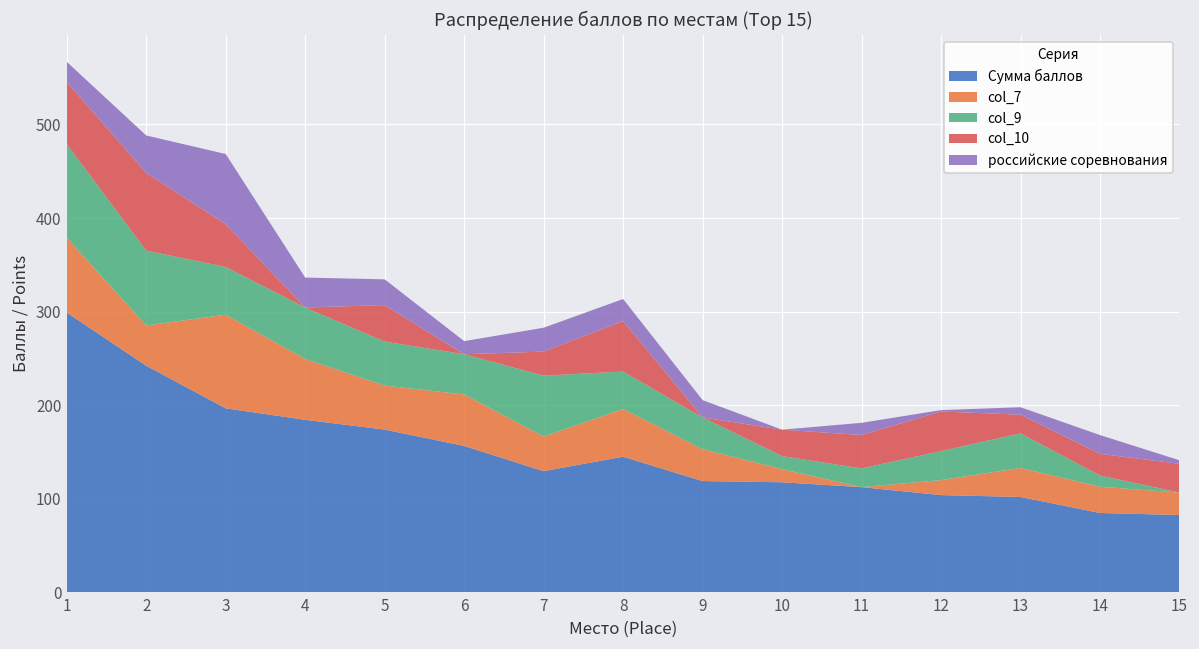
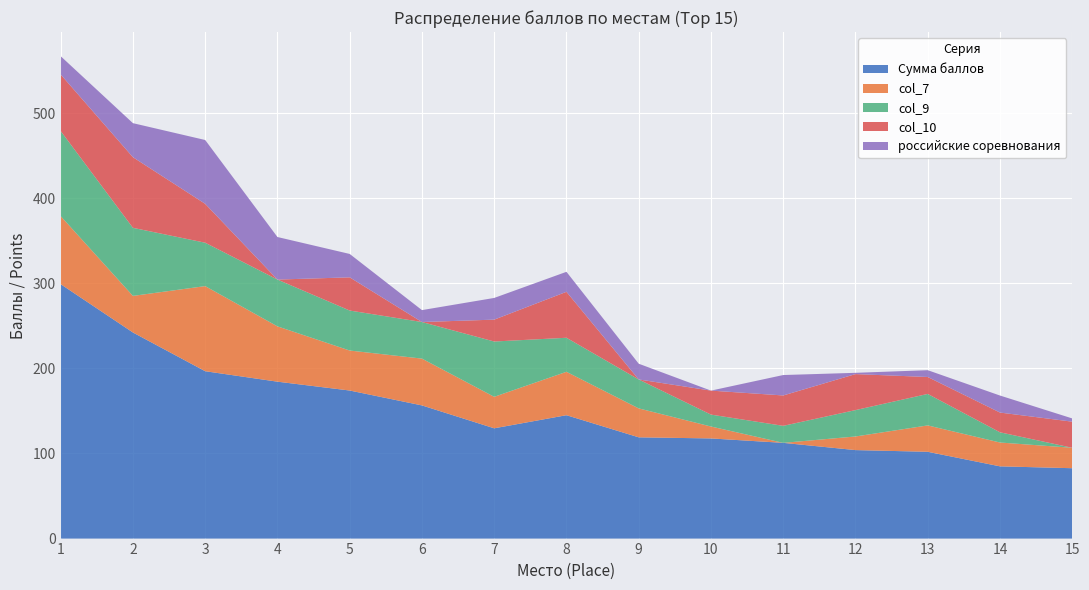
  {
    "Сумма баллов": {
      "1": 300,
      "2": 240,
      "3": 200,
      "4": 180,
      "5": 170,
      "6": 160,
      "7": 130,
      "8": 150,
      "9": 120,
      "10": 120,
      "12": 100,
      "13": 100,
      "14": 80,
      "15": 80
    },
    "col_9": {
      "1": 100,
      "2": 80,
      "3": 50,
      "5": 50,
      "7": 70,
      "8": 40,
      "10": 10,
      "11": 20,
      "12": 30,
      "13": 40,
      "14": 10
    },
    "российские соревнования": {
      "1": 20,
      "2": 40,
      "3": 80,
-     "4": 30,
+     "4": 50,
      "5": 30,
      "6": 10,
      "7": 30,
      "8": 20,
      "9": 20,
-     "11": 10,
+     "11": 20,
      "13": 10,
      "14": 20,
      "15": 0
    }
  }
